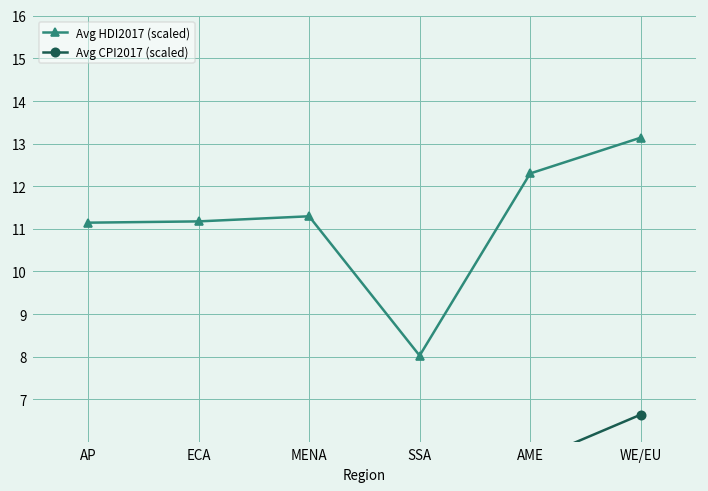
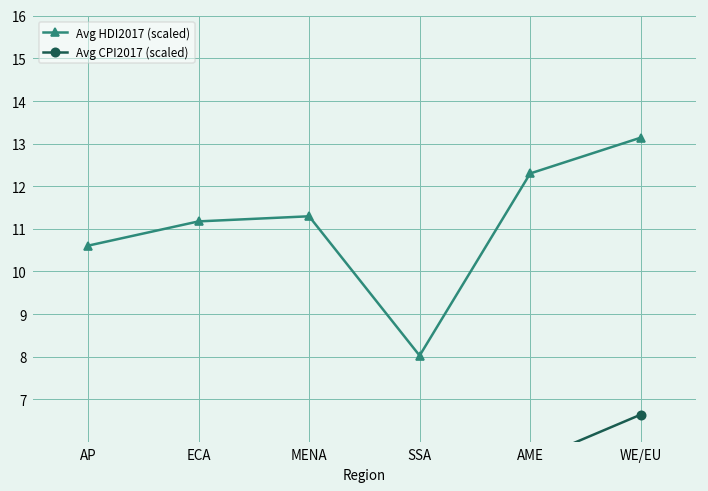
  {
    "Avg HDI2017 (scaled)": {
-     "AP": 11.1,
+     "AP": 10.6,
      "ECA": 11.2,
      "MENA": 11.3,
      "SSA": 8.0,
      "AME": 12.3,
      "WE/EU": 13.1
    },
    "Avg CPI2017 (scaled)": {
      "WE/EU": 6.6
    }
  }
